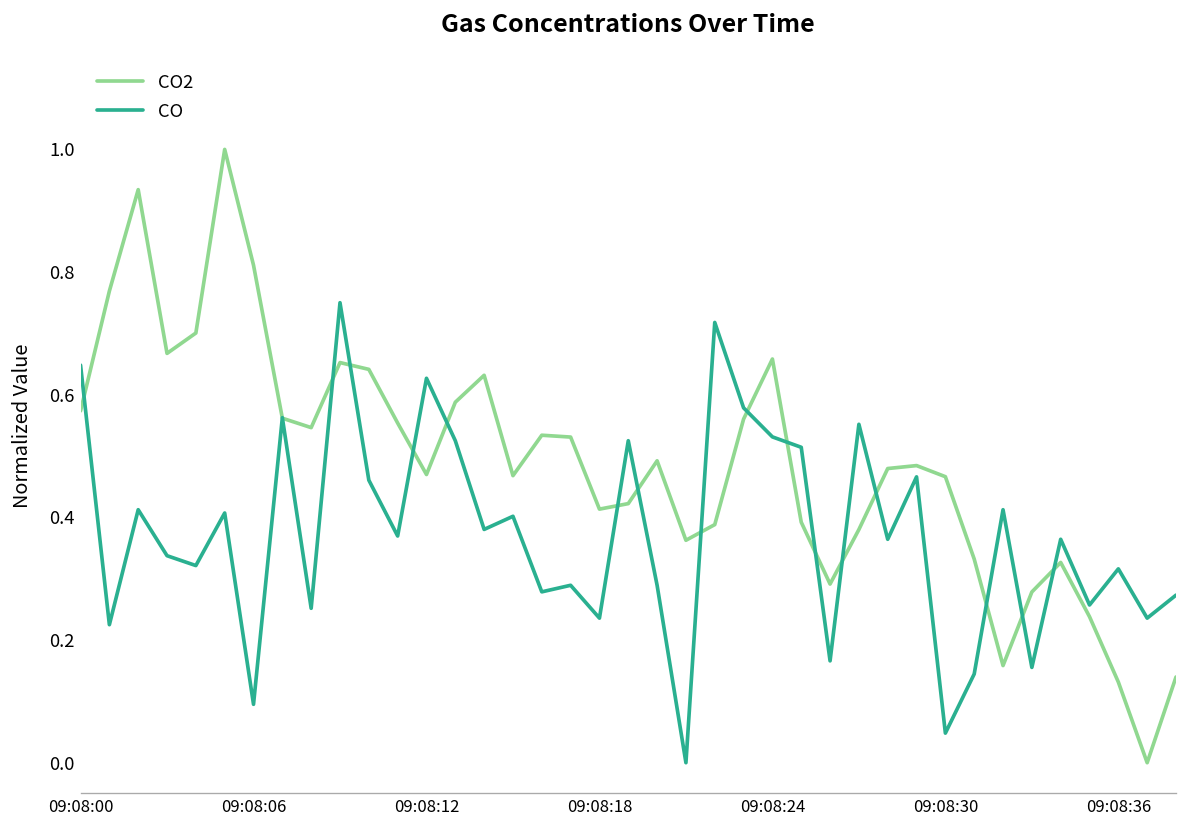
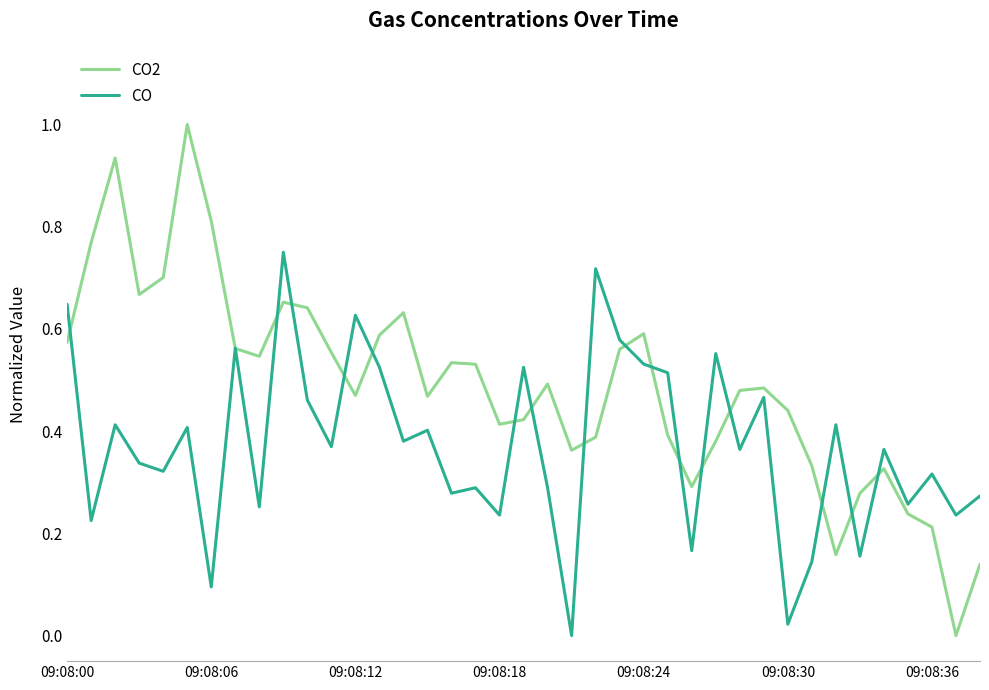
  {
    "CO2": {
      "09:08:00": 0.57,
      "09:08:06": 0.81,
      "09:08:12": 0.47,
      "09:08:18": 0.41,
-     "09:08:24": 0.66,
-     "09:08:30": 0.47,
-     "09:08:36": 0.13
+     "09:08:24": 0.59,
+     "09:08:30": 0.44,
+     "09:08:36": 0.21
    },
    "CO": {
      "09:08:00": 0.65,
      "09:08:06": 0.10,
      "09:08:12": 0.63,
      "09:08:18": 0.24,
      "09:08:24": 0.53,
-     "09:08:30": 0.05,
+     "09:08:30": 0.02,
      "09:08:36": 0.32
    }
  }
